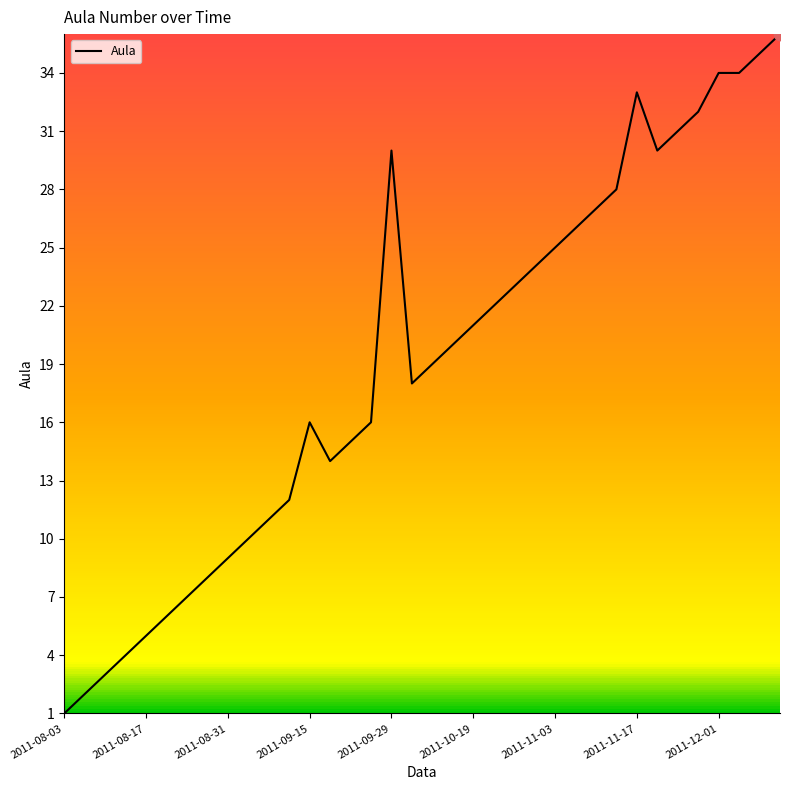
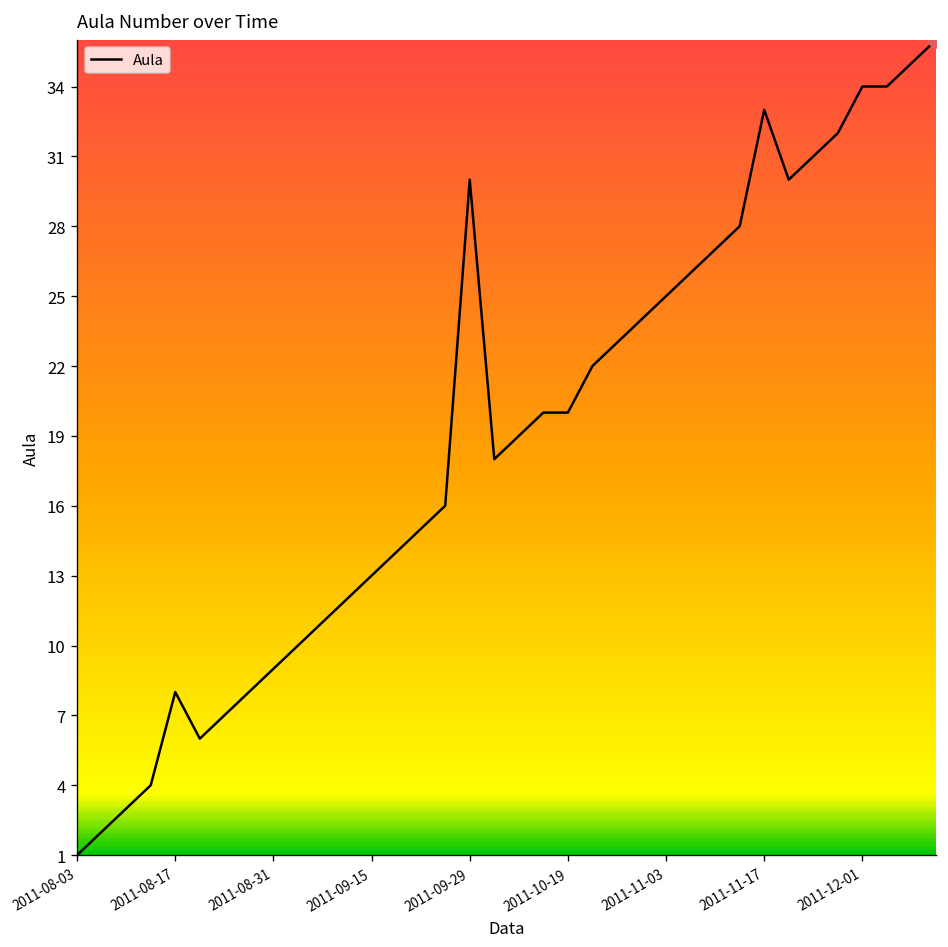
  {
    "Aula": {
      "2011-08-03": 1,
-     "2011-08-17": 5,
+     "2011-08-17": 8,
      "2011-08-31": 9,
-     "2011-09-15": 16,
+     "2011-09-15": 13,
      "2011-09-29": 30,
-     "2011-10-19": 21,
+     "2011-10-19": 20,
      "2011-11-03": 25,
      "2011-11-17": 33,
      "2011-12-01": 34
    }
  }
